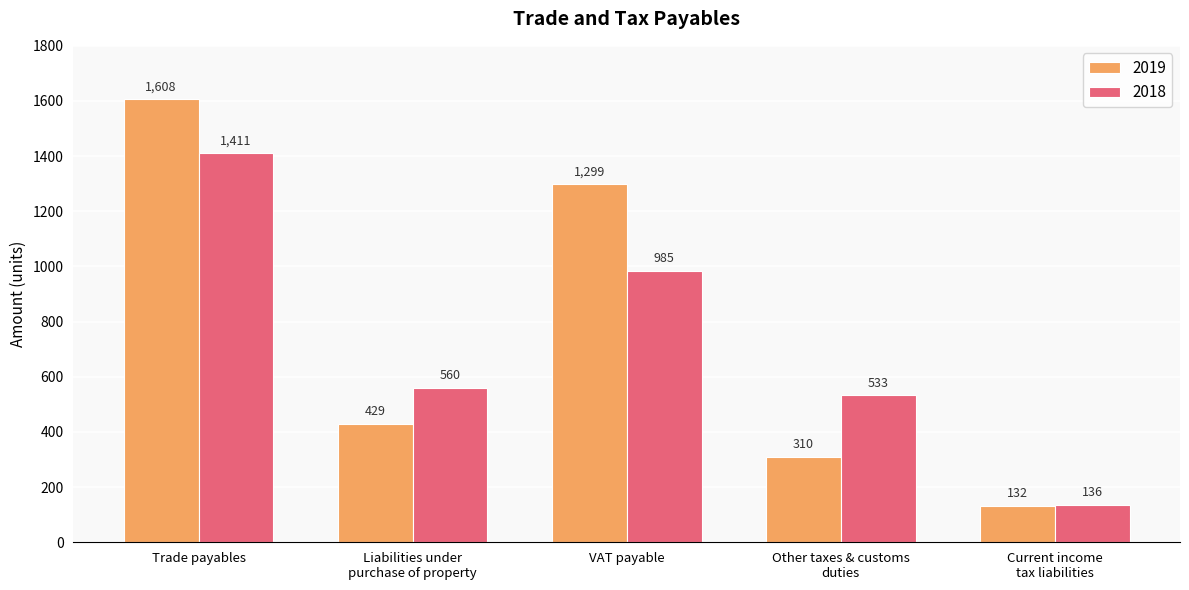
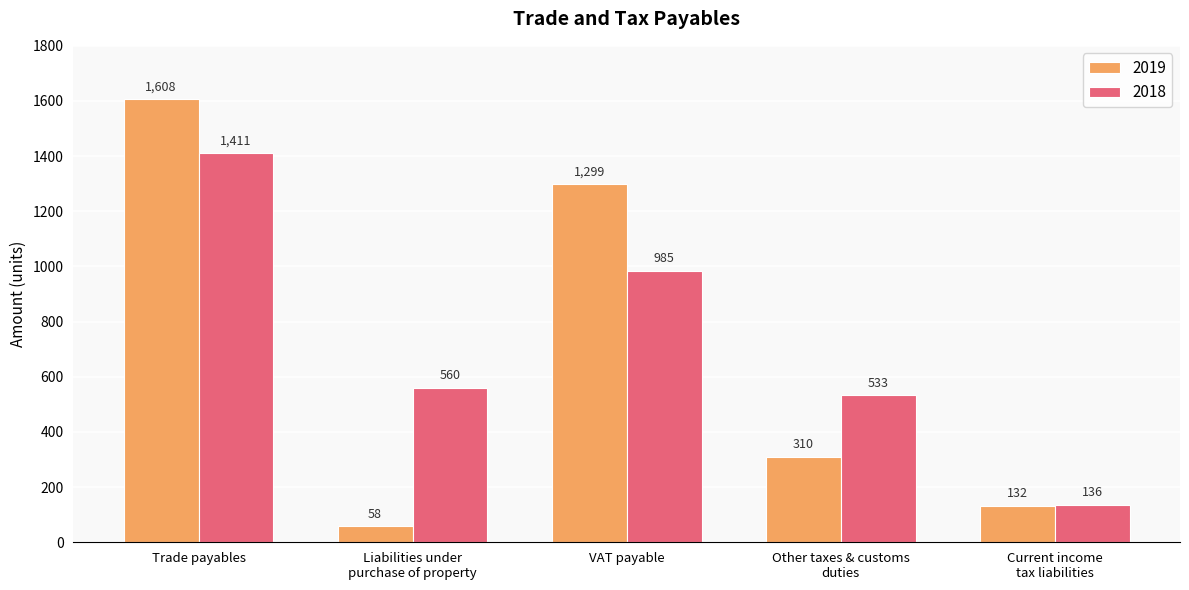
  {
    "2019": {
      "Trade payables": "1,608",
-     "Liabilities under purchase of property": "429",
+     "Liabilities under purchase of property": "58",
      "VAT payable": "1,299",
      "Other taxes & customs duties": "310",
      "Current income tax liabilities": "132"
    },
    "2018": {
      "Trade payables": "1,411",
      "Liabilities under purchase of property": "560",
      "VAT payable": "985",
      "Other taxes & customs duties": "533",
      "Current income tax liabilities": "136"
    }
  }
